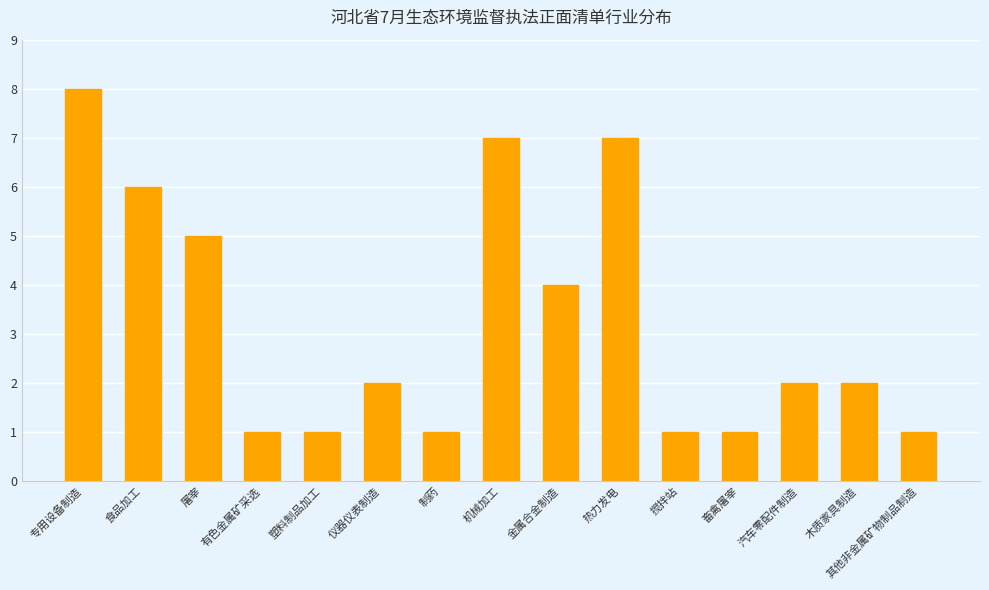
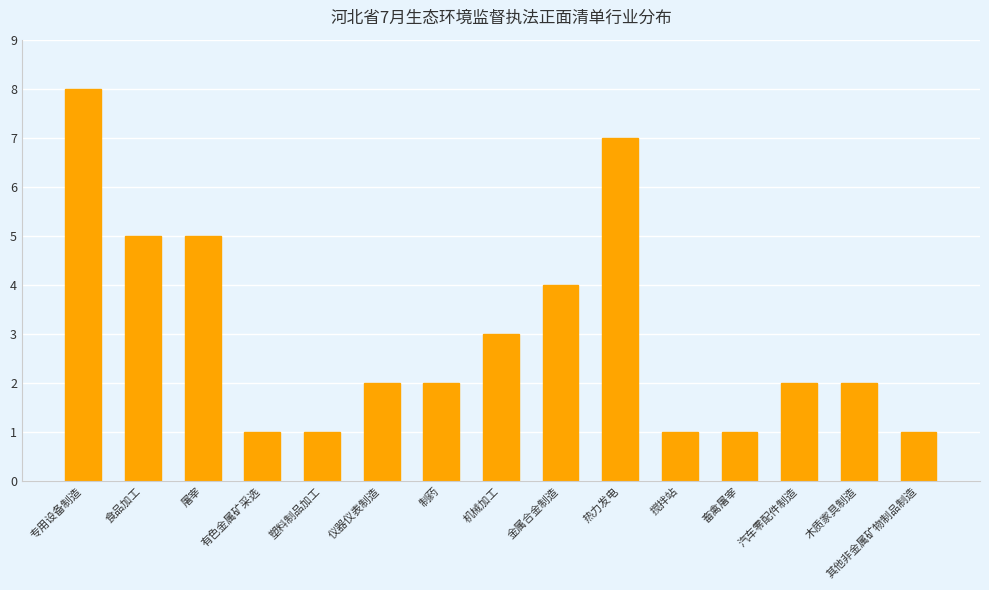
  {
    "专用设备制造": 8,
-   "食品加工": 6,
+   "食品加工": 5,
    "屠宰": 5,
    "有色金属矿采选": 1,
    "塑料制品加工": 1,
    "仪器仪表制造": 2,
-   "制药": 1,
-   "机械加工": 7,
+   "制药": 2,
+   "机械加工": 3,
    "金属合金制造": 4,
    "热力发电": 7,
    "搅拌站": 1,
    "畜禽屠宰": 1,
    "汽车零配件制造": 2,
    "木质家具制造": 2,
    "其他非金属矿物制品制造": 1
  }
